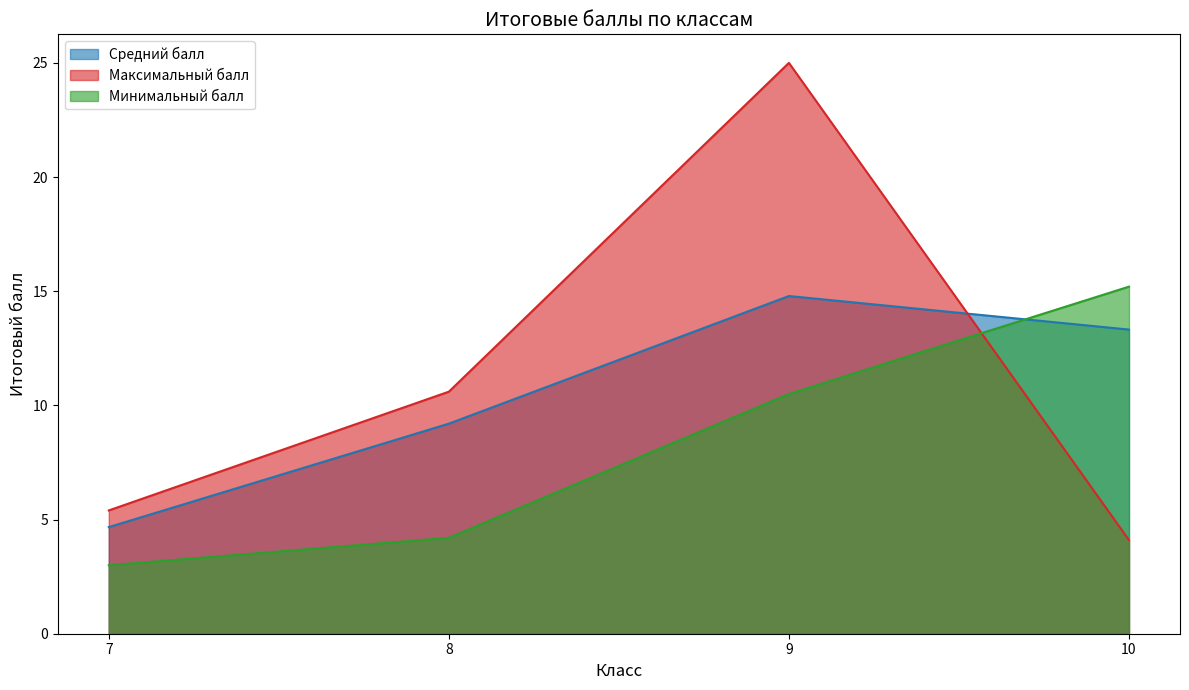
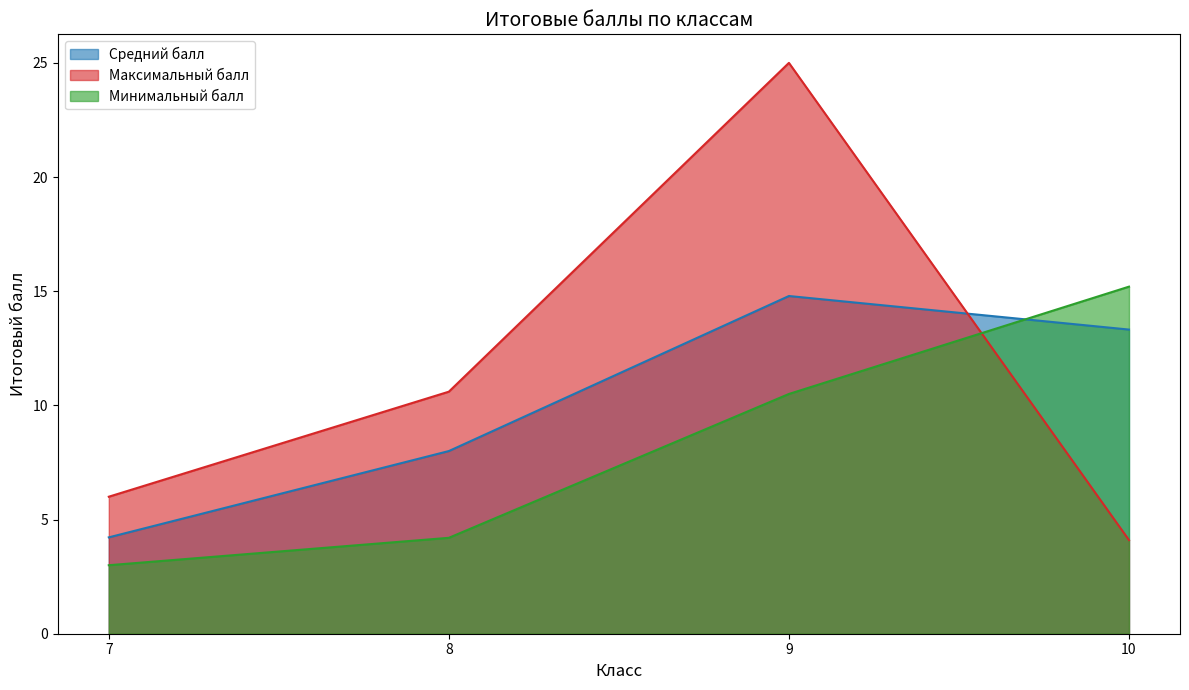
  {
    "Средний балл": {
-     "7": 4.7,
-     "8": 9.2,
+     "7": 4.2,
+     "8": 8.0,
      "9": 14.8,
      "10": 13.3
    },
    "Максимальный балл": {
-     "7": 5.4,
+     "7": 6.0,
      "8": 10.6,
      "9": 25.0,
      "10": 4.1
    },
    "Минимальный балл": {
      "7": 3.0,
      "8": 4.2,
      "9": 10.5,
      "10": 15.2
    }
  }
